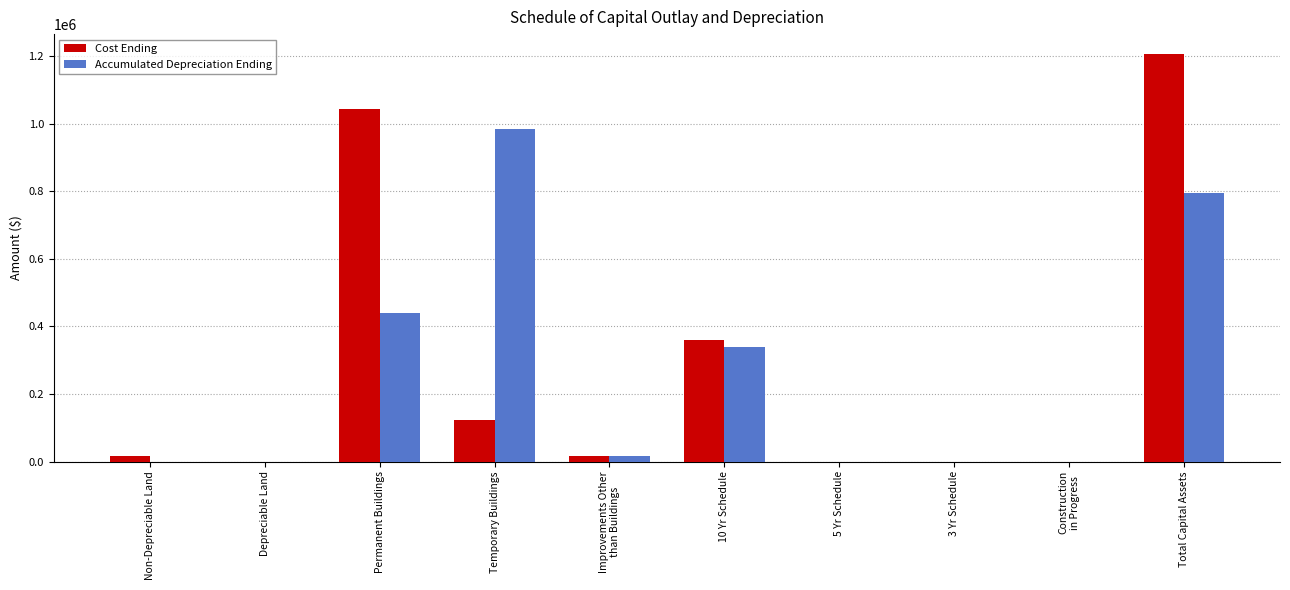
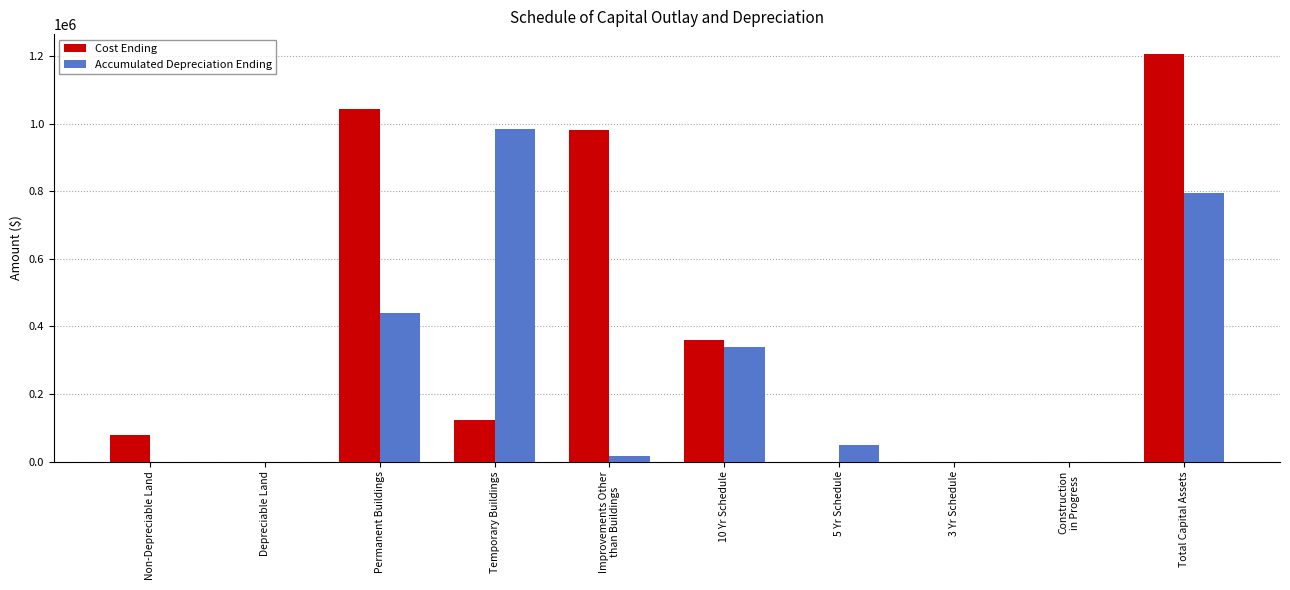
  {
    "Cost Ending": {
-     "Non-Depreciable Land": 20000,
+     "Non-Depreciable Land": 80000,
      "Depreciable Land": 0,
      "Permanent Buildings": 1040000,
      "Temporary Buildings": 120000,
-     "Improvements Other than Buildings": 20000,
+     "Improvements Other than Buildings": 980000,
      "10 Yr Schedule": 360000,
      "5 Yr Schedule": 0,
      "3 Yr Schedule": 0,
      "Construction in Progress": 0,
      "Total Capital Assets": 1210000
    },
    "Accumulated Depreciation Ending": {
      "Non-Depreciable Land": 0,
      "Depreciable Land": 0,
      "Permanent Buildings": 440000,
      "Temporary Buildings": 990000,
      "Improvements Other than Buildings": 20000,
      "10 Yr Schedule": 340000,
-     "5 Yr Schedule": 0,
+     "5 Yr Schedule": 50000,
      "3 Yr Schedule": 0,
      "Construction in Progress": 0,
      "Total Capital Assets": 790000
    }
  }
